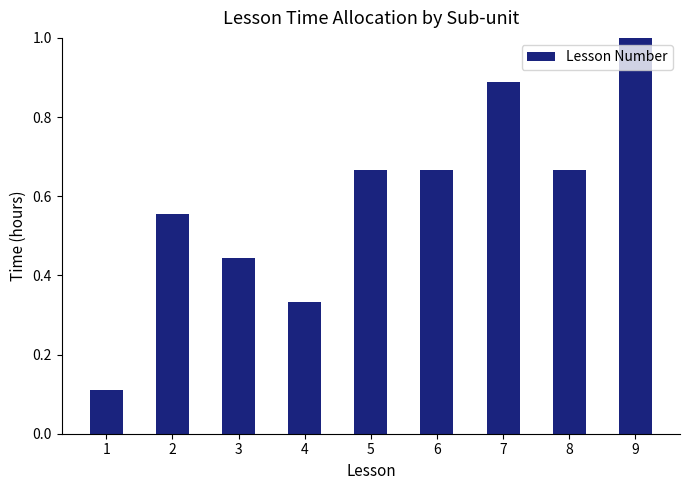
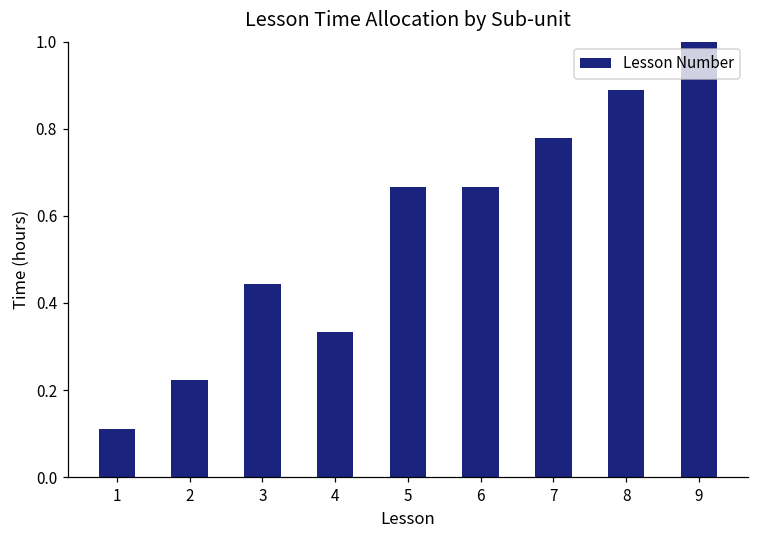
  {
    "1": 0.11,
-   "2": 0.56,
+   "2": 0.22,
    "3": 0.44,
    "4": 0.33,
    "5": 0.67,
    "6": 0.67,
-   "7": 0.89,
-   "8": 0.67,
+   "7": 0.78,
+   "8": 0.89,
    "9": 1.00
  }
